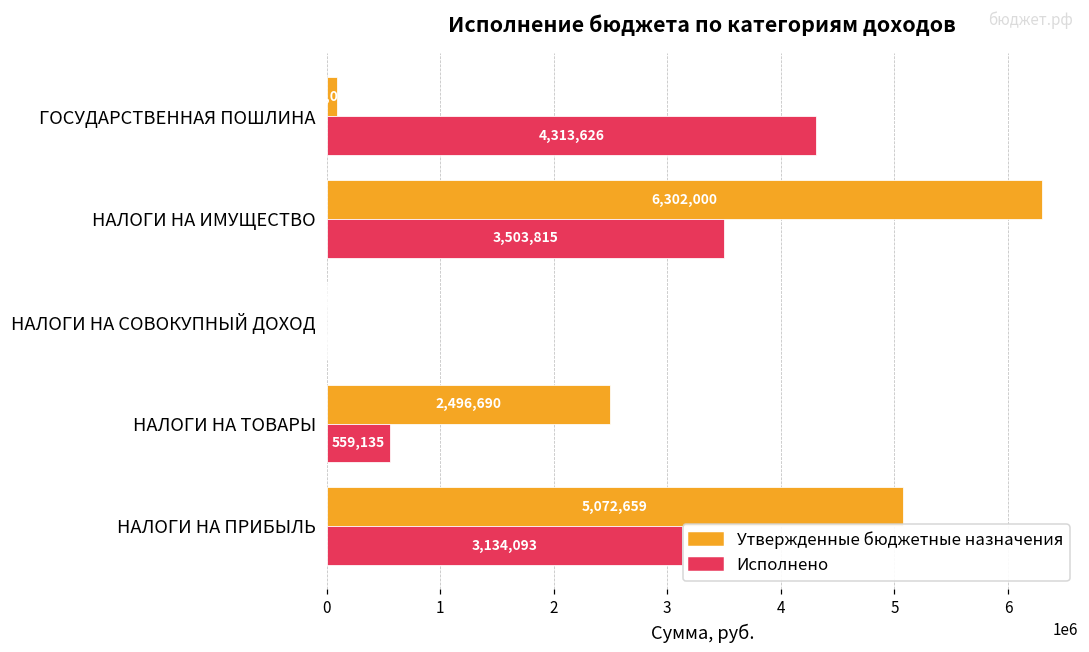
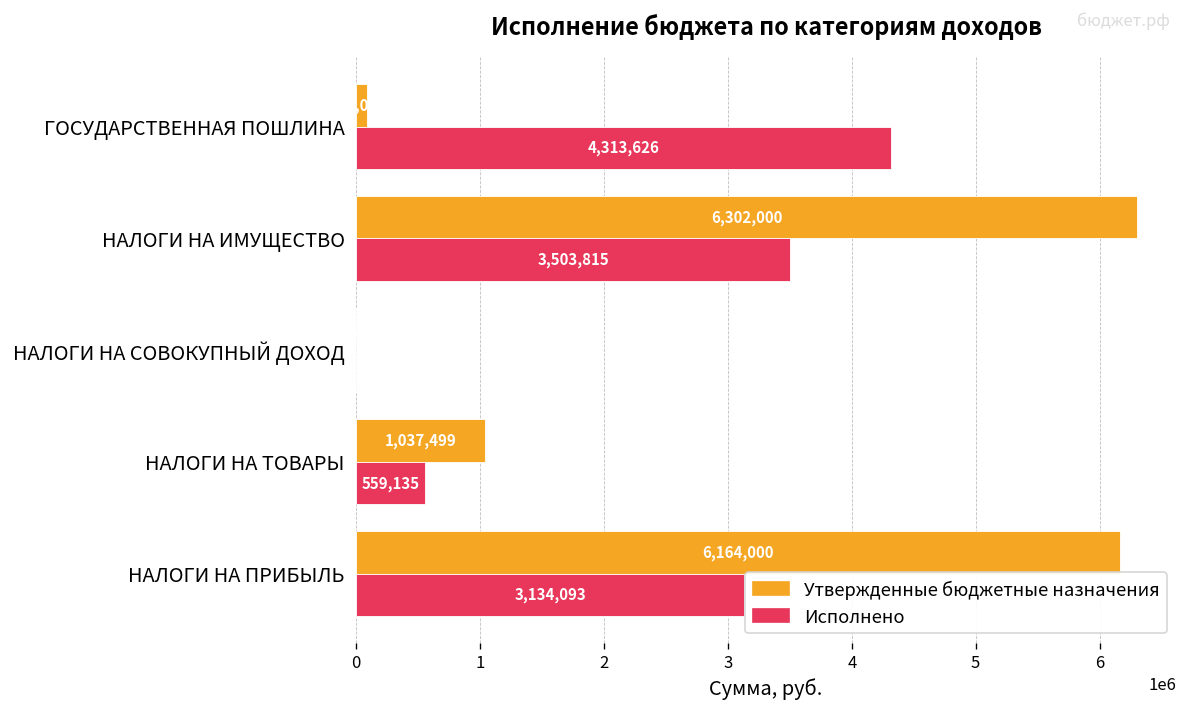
  {
    "Утвержденные бюджетные назначения": {
      "НАЛОГИ НА ИМУЩЕСТВО": "6,302,000",
-     "НАЛОГИ НА ТОВАРЫ": "2,496,690",
-     "НАЛОГИ НА ПРИБЫЛЬ": "5,072,659"
+     "НАЛОГИ НА ТОВАРЫ": "1,037,499",
+     "НАЛОГИ НА ПРИБЫЛЬ": "6,164,000"
    },
    "Исполнено": {
      "ГОСУДАРСТВЕННАЯ ПОШЛИНА": "4,313,626",
      "НАЛОГИ НА ИМУЩЕСТВО": "3,503,815",
      "НАЛОГИ НА ТОВАРЫ": "559,135",
      "НАЛОГИ НА ПРИБЫЛЬ": "3,134,093"
    }
  }
